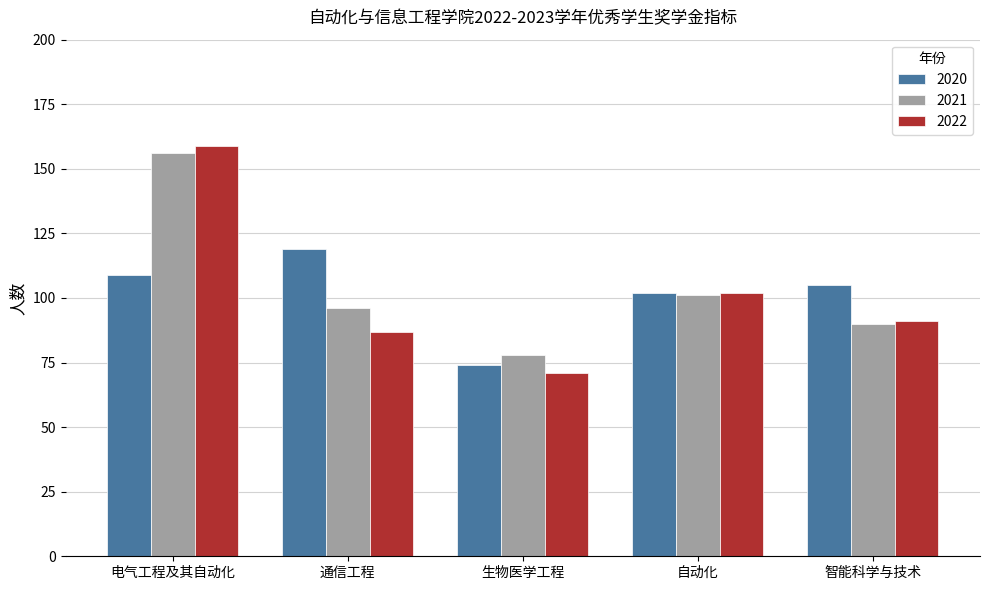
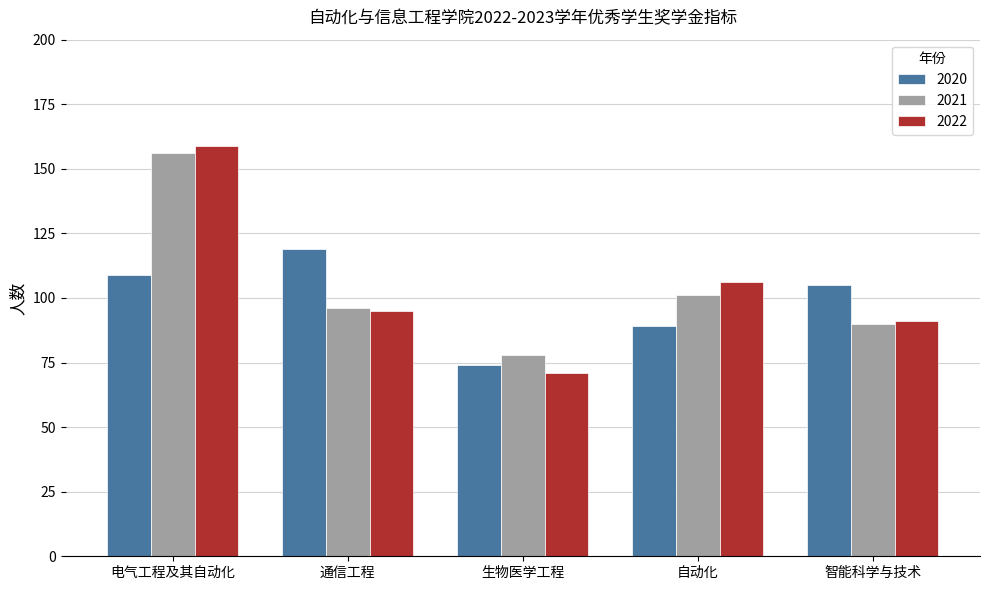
  {
    "2020": {
      "电气工程及其自动化": 109,
      "通信工程": 119,
      "生物医学工程": 74,
-     "自动化": 102,
+     "自动化": 89,
      "智能科学与技术": 105
    },
    "2021": {
      "电气工程及其自动化": 156,
      "通信工程": 96,
      "生物医学工程": 78,
      "自动化": 101,
      "智能科学与技术": 90
    },
    "2022": {
      "电气工程及其自动化": 159,
-     "通信工程": 87,
+     "通信工程": 95,
      "生物医学工程": 71,
-     "自动化": 102,
+     "自动化": 106,
      "智能科学与技术": 91
    }
  }
